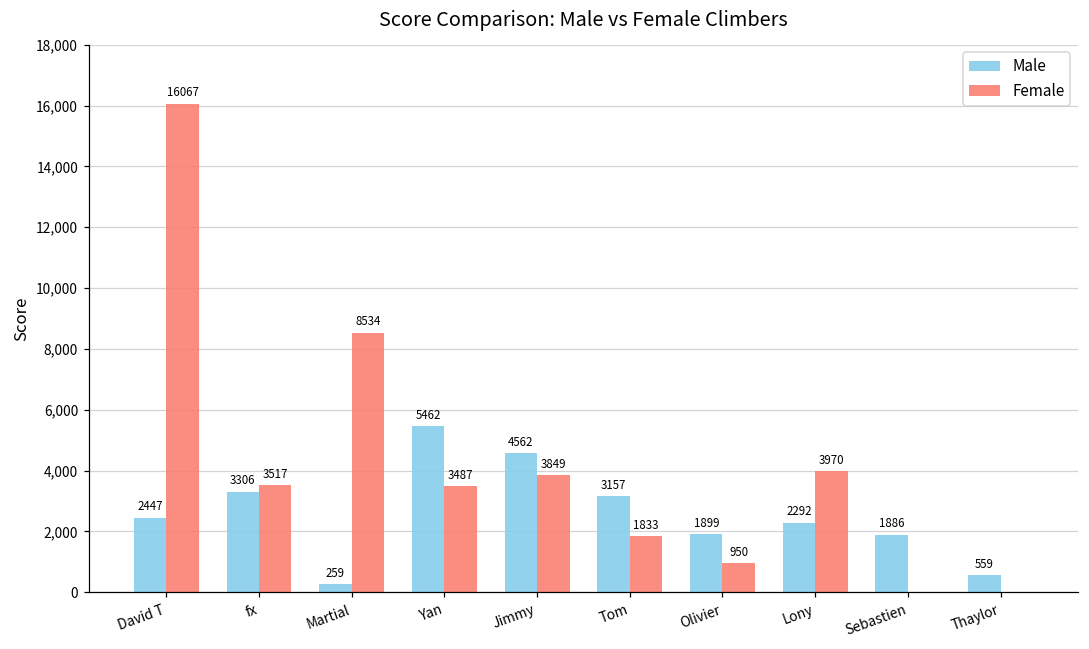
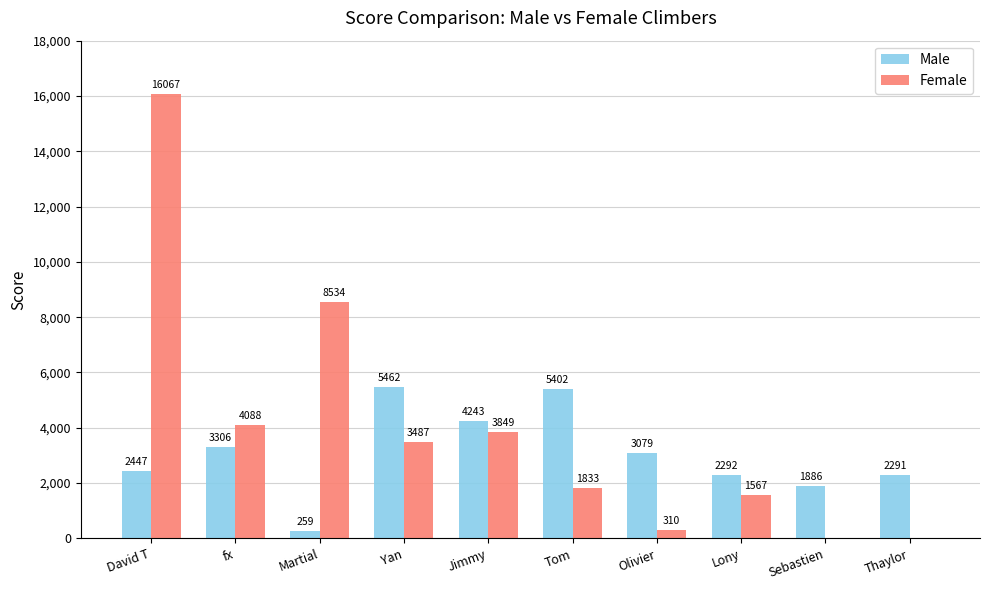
  {
    "Male": {
      "David T": 2447,
      "fx": 3306,
      "Martial": 259,
      "Yan": 5462,
-     "Jimmy": 4562,
-     "Tom": 3157,
-     "Olivier": 1899,
+     "Jimmy": 4243,
+     "Tom": 5402,
+     "Olivier": 3079,
      "Lony": 2292,
      "Sebastien": 1886,
-     "Thaylor": 559
+     "Thaylor": 2291
    },
    "Female": {
      "David T": 16067,
-     "fx": 3517,
+     "fx": 4088,
      "Martial": 8534,
      "Yan": 3487,
      "Jimmy": 3849,
      "Tom": 1833,
-     "Olivier": 950,
-     "Lony": 3970
+     "Olivier": 310,
+     "Lony": 1567
    }
  }
